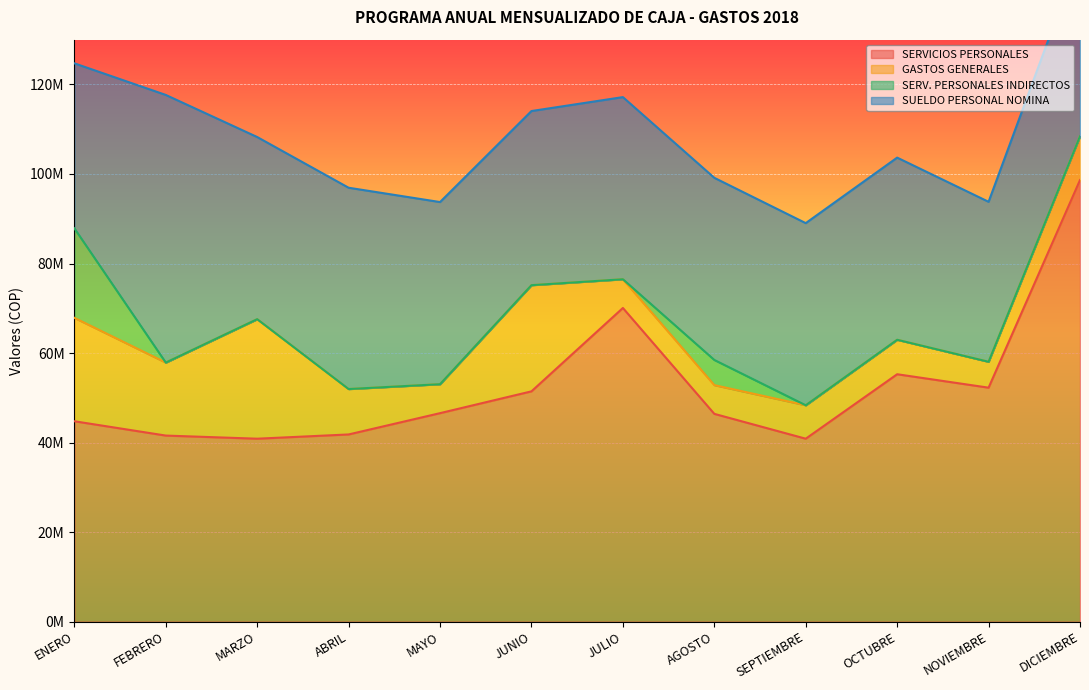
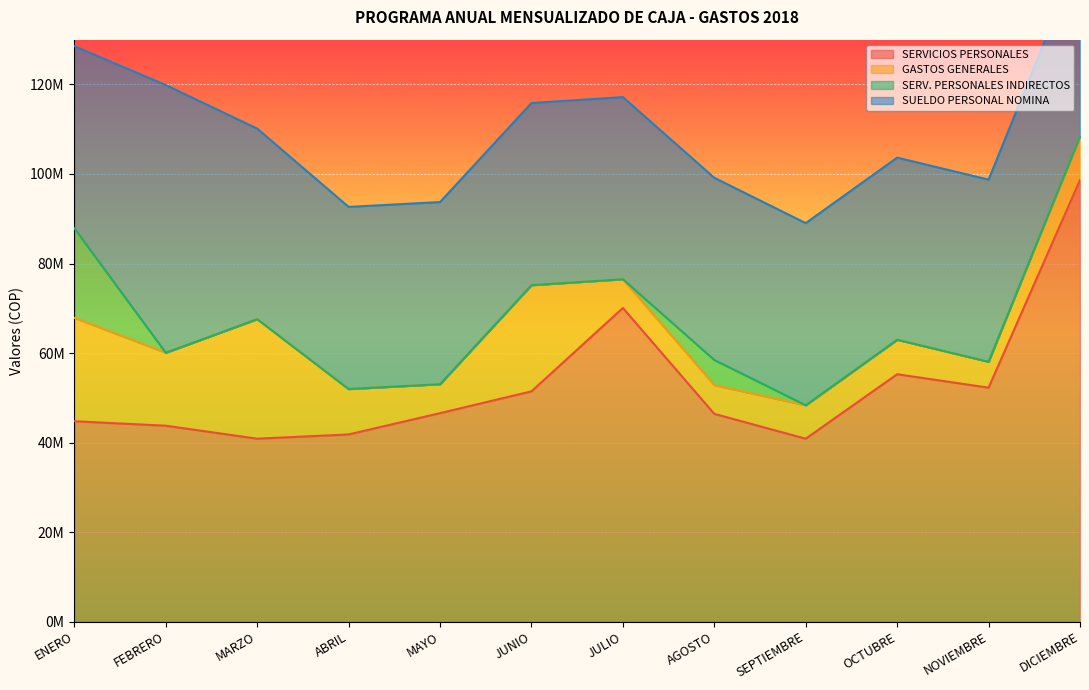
  {
    "SERVICIOS PERSONALES": {
      "ENERO": 45000000,
-     "FEBRERO": 42000000,
+     "FEBRERO": 44000000,
      "MARZO": 41000000,
      "ABRIL": 42000000,
      "MAYO": 47000000,
      "JUNIO": 51000000,
      "JULIO": 70000000,
      "AGOSTO": 46000000,
      "SEPTIEMBRE": 41000000,
      "OCTUBRE": 55000000,
      "NOVIEMBRE": 52000000,
      "DICIEMBRE": 99000000
    },
    "GASTOS GENERALES": {
      "ENERO": 23000000,
      "AGOSTO": 6000000
    },
    "SERV. PERSONALES INDIRECTOS": {
      "ENERO": 20000000,
      "AGOSTO": 6000000
    },
    "SUELDO PERSONAL NOMINA": {
-     "ENERO": 37000000,
+     "ENERO": 41000000,
      "FEBRERO": 60000000,
-     "MARZO": 41000000,
-     "ABRIL": 45000000,
+     "MARZO": 43000000,
+     "ABRIL": 41000000,
      "MAYO": 41000000,
-     "JUNIO": 39000000,
+     "JUNIO": 41000000,
      "JULIO": 41000000,
      "AGOSTO": 41000000,
      "SEPTIEMBRE": 41000000,
      "OCTUBRE": 41000000,
-     "NOVIEMBRE": 36000000
+     "NOVIEMBRE": 41000000
    }
  }
